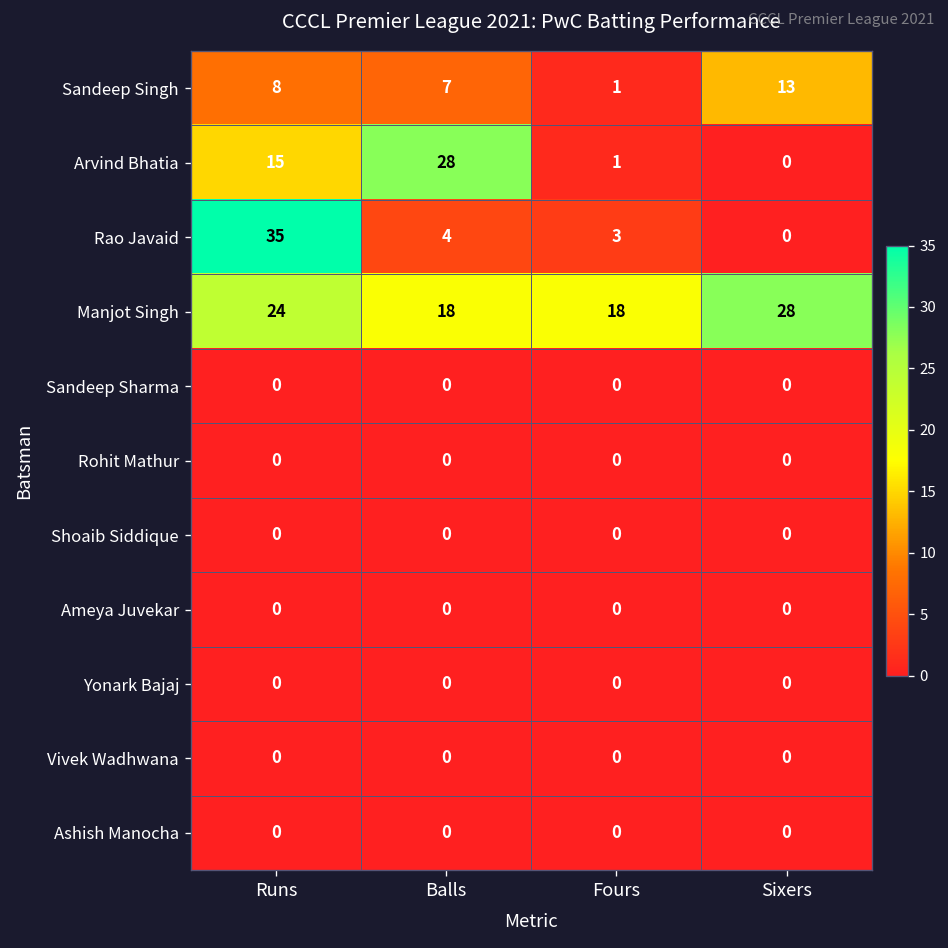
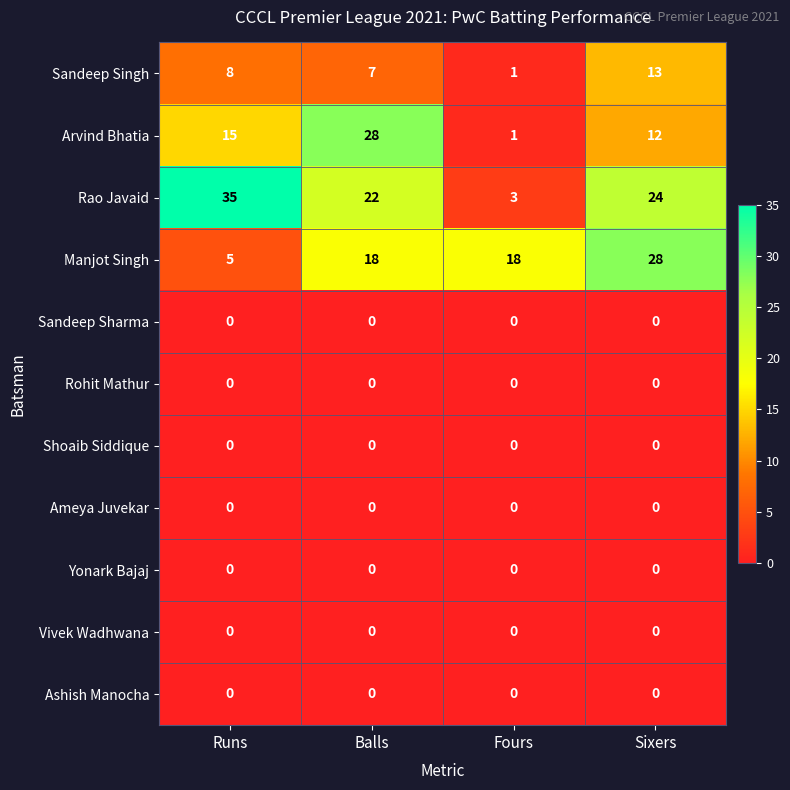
  {
    "Sandeep Singh": {
      "Runs": 8,
      "Balls": 7,
      "Fours": 1,
      "Sixers": 13
    },
    "Arvind Bhatia": {
      "Runs": 15,
      "Balls": 28,
      "Fours": 1,
-     "Sixers": 0
+     "Sixers": 12
    },
    "Rao Javaid": {
      "Runs": 35,
-     "Balls": 4,
+     "Balls": 22,
      "Fours": 3,
-     "Sixers": 0
+     "Sixers": 24
    },
    "Manjot Singh": {
-     "Runs": 24,
+     "Runs": 5,
      "Balls": 18,
      "Fours": 18,
      "Sixers": 28
    },
    "Sandeep Sharma": {
      "Runs": 0,
      "Balls": 0,
      "Fours": 0,
      "Sixers": 0
    },
    "Rohit Mathur": {
      "Runs": 0,
      "Balls": 0,
      "Fours": 0,
      "Sixers": 0
    },
    "Shoaib Siddique": {
      "Runs": 0,
      "Balls": 0,
      "Fours": 0,
      "Sixers": 0
    },
    "Ameya Juvekar": {
      "Runs": 0,
      "Balls": 0,
      "Fours": 0,
      "Sixers": 0
    },
    "Yonark Bajaj": {
      "Runs": 0,
      "Balls": 0,
      "Fours": 0,
      "Sixers": 0
    },
    "Vivek Wadhwana": {
      "Runs": 0,
      "Balls": 0,
      "Fours": 0,
      "Sixers": 0
    },
    "Ashish Manocha": {
      "Runs": 0,
      "Balls": 0,
      "Fours": 0,
      "Sixers": 0
    }
  }
